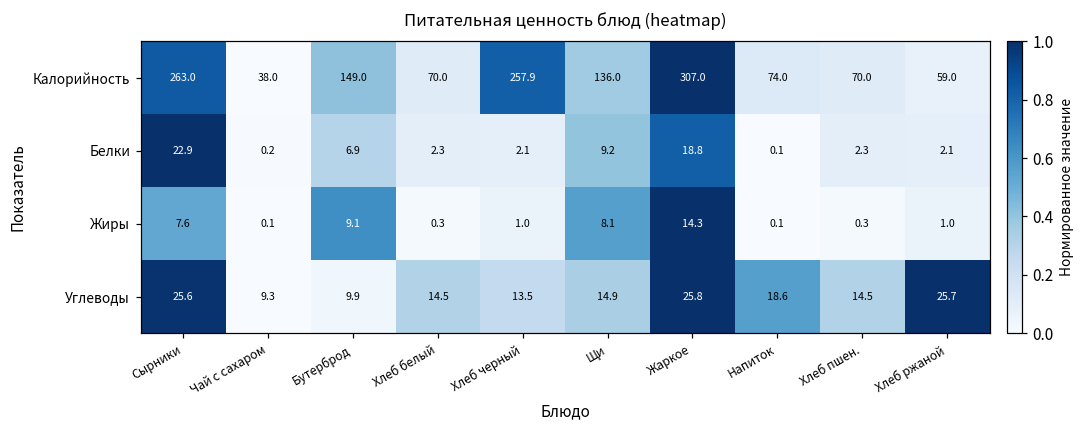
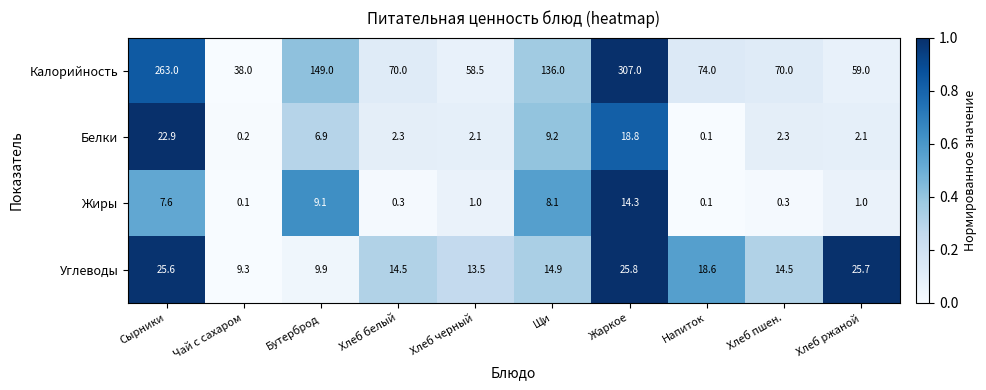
  {
    "Калорийность": {
      "Сырники": 263.0,
      "Чай с сахаром": 38.0,
      "Бутерброд": 149.0,
      "Хлеб белый": 70.0,
-     "Хлеб черный": 257.9,
+     "Хлеб черный": 58.5,
      "Щи": 136.0,
      "Жаркое": 307.0,
      "Напиток": 74.0,
      "Хлеб пшен.": 70.0,
      "Хлеб ржаной": 59.0
    },
    "Белки": {
      "Сырники": 22.9,
      "Чай с сахаром": 0.2,
      "Бутерброд": 6.9,
      "Хлеб белый": 2.3,
      "Хлеб черный": 2.1,
      "Щи": 9.2,
      "Жаркое": 18.8,
      "Напиток": 0.1,
      "Хлеб пшен.": 2.3,
      "Хлеб ржаной": 2.1
    },
    "Жиры": {
      "Сырники": 7.6,
      "Чай с сахаром": 0.1,
      "Бутерброд": 9.1,
      "Хлеб белый": 0.3,
      "Хлеб черный": 1.0,
      "Щи": 8.1,
      "Жаркое": 14.3,
      "Напиток": 0.1,
      "Хлеб пшен.": 0.3,
      "Хлеб ржаной": 1.0
    },
    "Углеводы": {
      "Сырники": 25.6,
      "Чай с сахаром": 9.3,
      "Бутерброд": 9.9,
      "Хлеб белый": 14.5,
      "Хлеб черный": 13.5,
      "Щи": 14.9,
      "Жаркое": 25.8,
      "Напиток": 18.6,
      "Хлеб пшен.": 14.5,
      "Хлеб ржаной": 25.7
    }
  }
